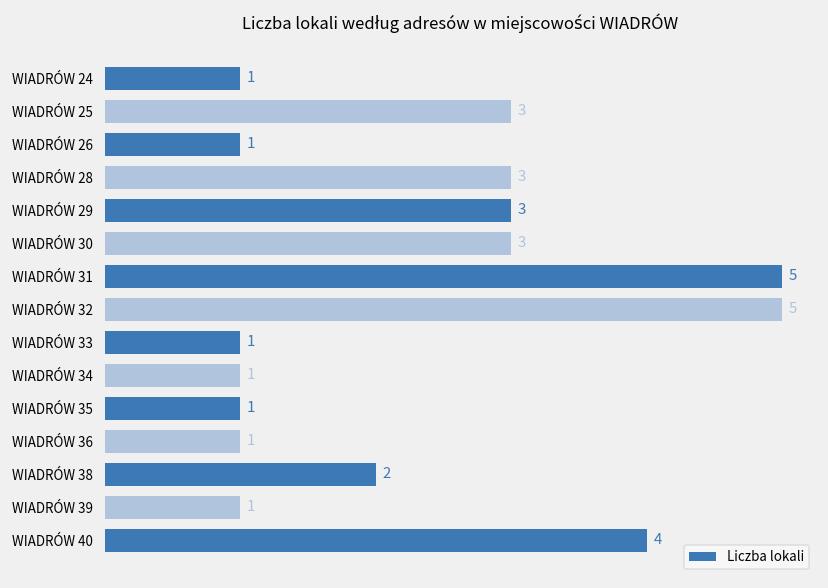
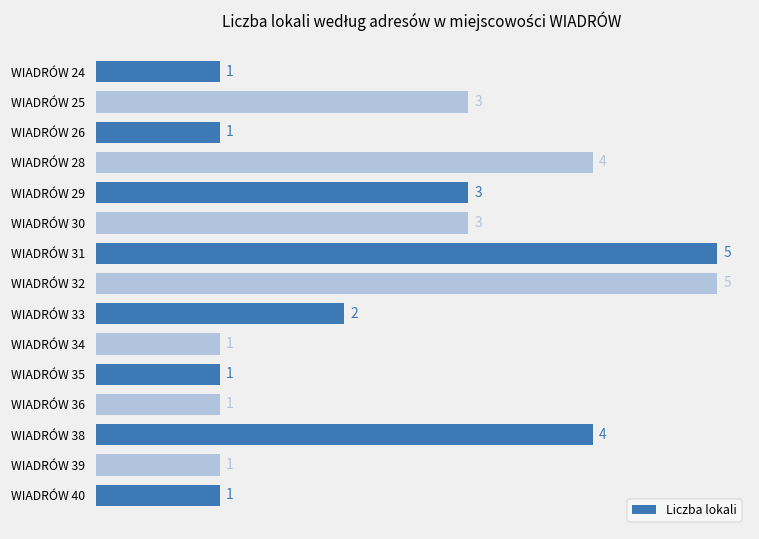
  {
    "WIADRÓW 24": 1,
    "WIADRÓW 25": 3,
    "WIADRÓW 26": 1,
-   "WIADRÓW 28": 3,
+   "WIADRÓW 28": 4,
    "WIADRÓW 29": 3,
    "WIADRÓW 30": 3,
    "WIADRÓW 31": 5,
    "WIADRÓW 32": 5,
-   "WIADRÓW 33": 1,
+   "WIADRÓW 33": 2,
    "WIADRÓW 34": 1,
    "WIADRÓW 35": 1,
    "WIADRÓW 36": 1,
-   "WIADRÓW 38": 2,
+   "WIADRÓW 38": 4,
    "WIADRÓW 39": 1,
-   "WIADRÓW 40": 4
+   "WIADRÓW 40": 1
  }
